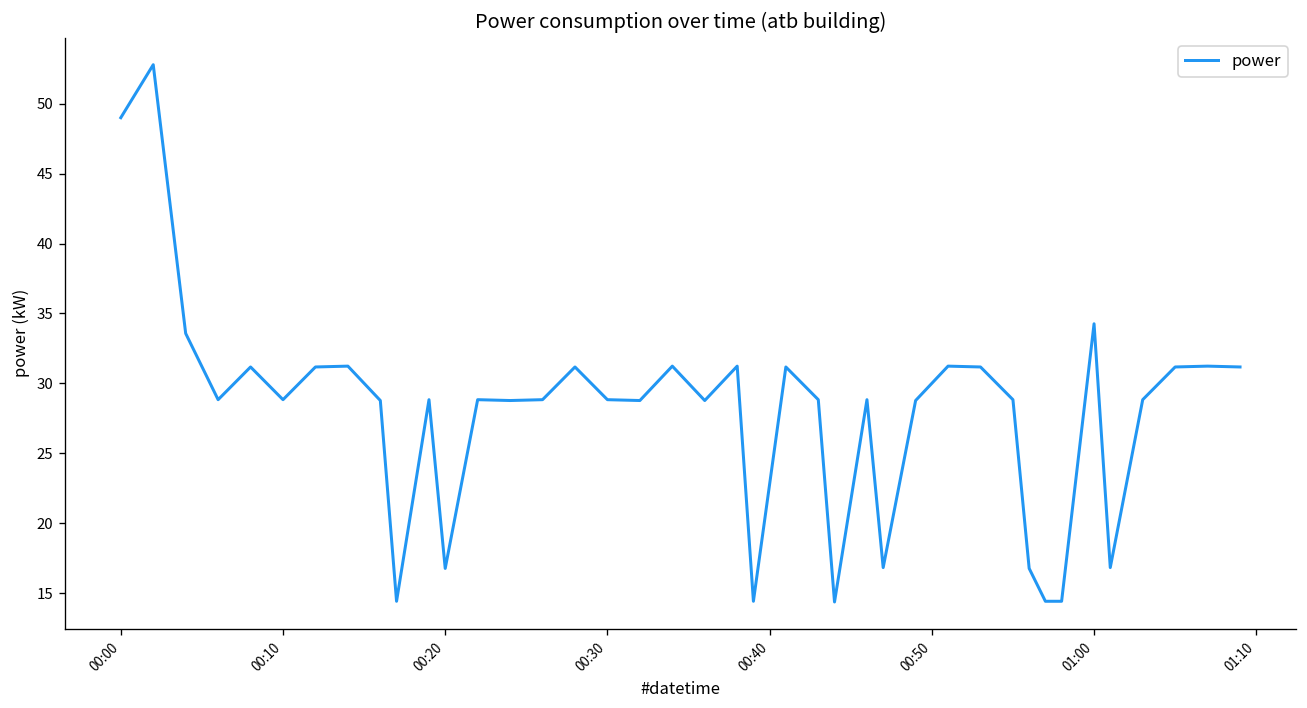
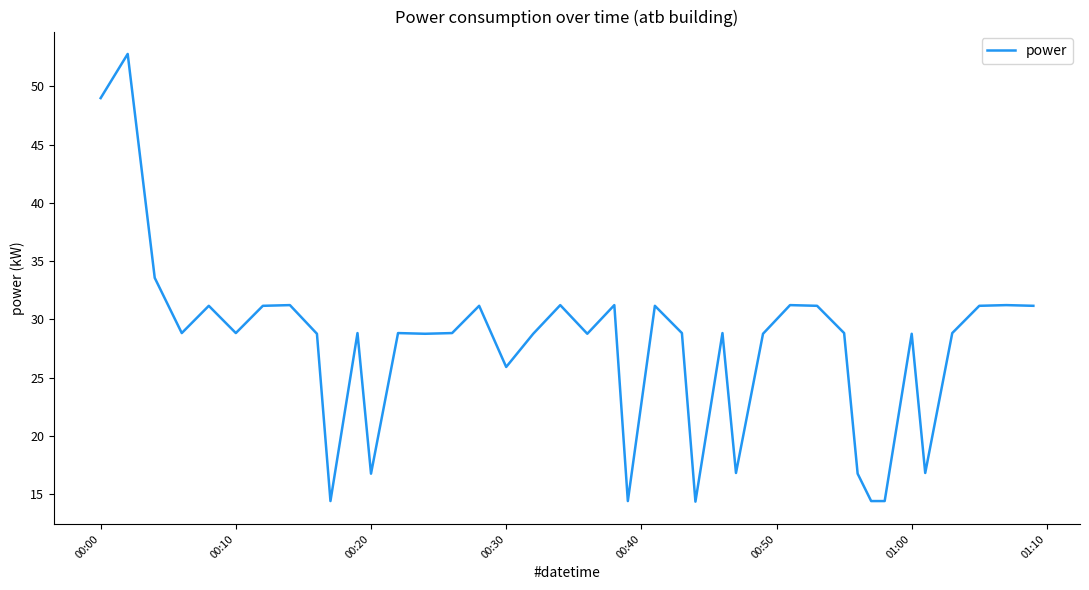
  {
    "00:00": 49.0,
    "00:10": 28.8,
    "00:20": 16.8,
-   "00:30": 28.8,
-   "01:00": 34.3
+   "00:30": 25.9,
+   "01:00": 28.8
  }
